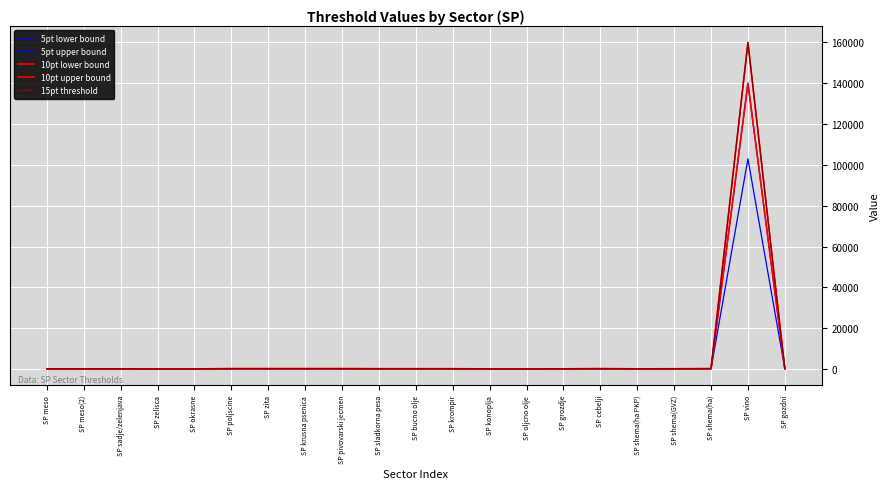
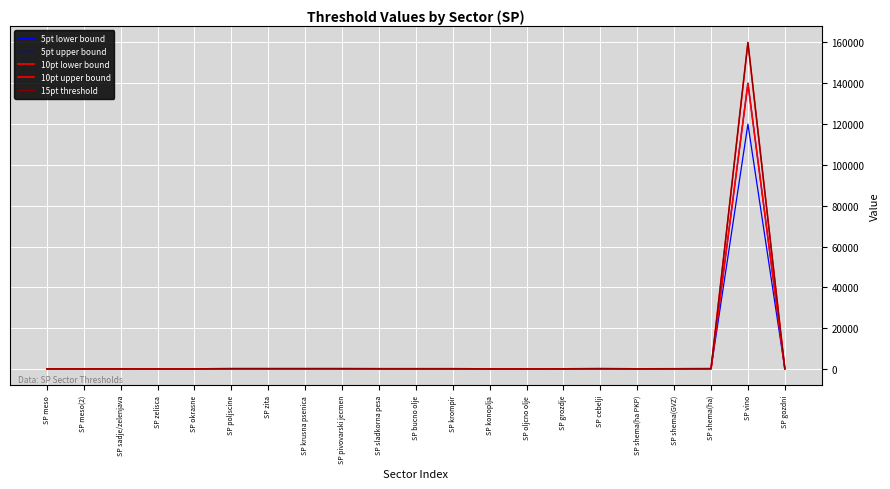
  {
    "5pt lower bound": {
-     "SP vino": 103000
+     "SP vino": 120000
    },
    "10pt lower bound": {
      "SP vino": 140000
    },
    "15pt threshold": {
      "SP vino": 160000
    }
  }
